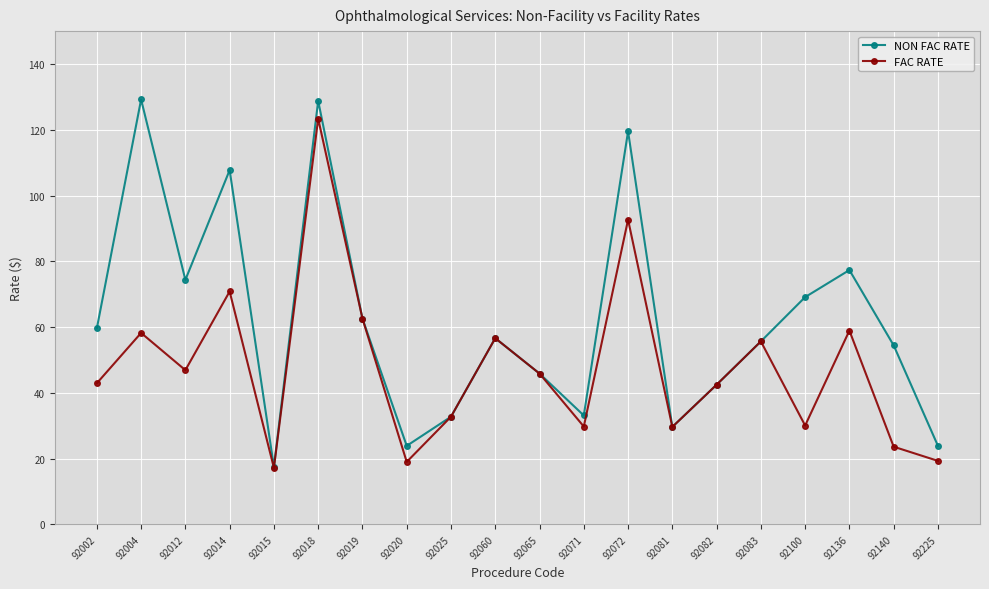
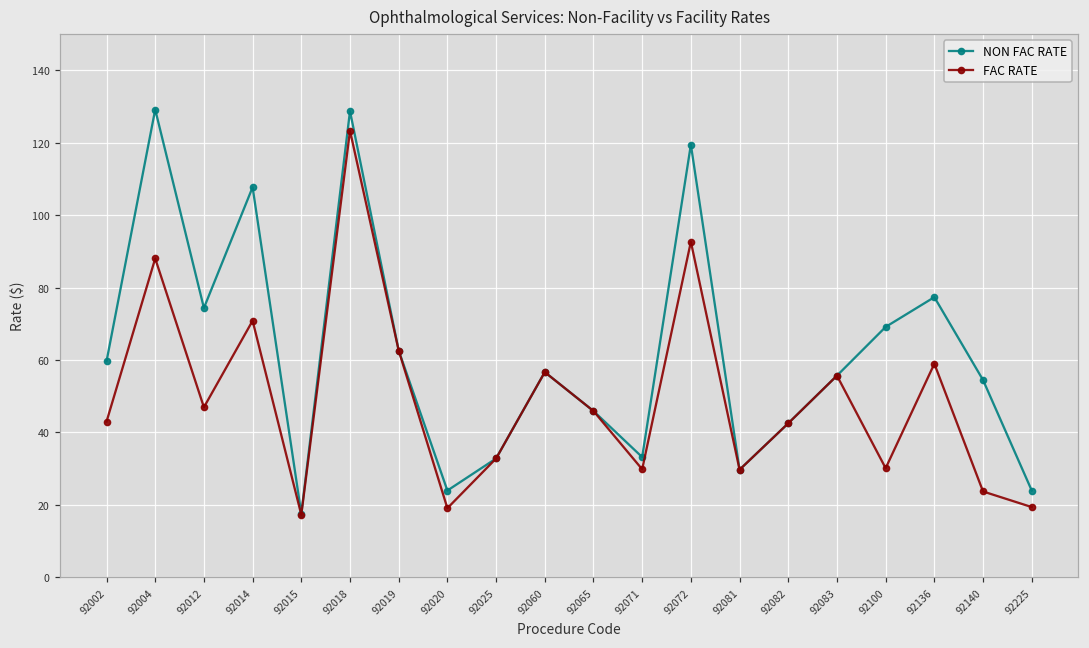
  {
    "NON FAC RATE": {
      "92002": 60,
      "92004": 129,
      "92012": 74,
      "92014": 108,
      "92018": 129,
      "92020": 24,
      "92071": 33,
      "92072": 120,
      "92100": 69,
      "92136": 77,
      "92140": 54,
      "92225": 24
    },
    "FAC RATE": {
      "92002": 43,
-     "92004": 58,
+     "92004": 88,
      "92012": 47,
      "92014": 71,
      "92018": 123,
      "92020": 19,
      "92071": 30,
      "92072": 93,
      "92100": 30,
      "92136": 59,
      "92140": 24,
      "92225": 19
    }
  }
